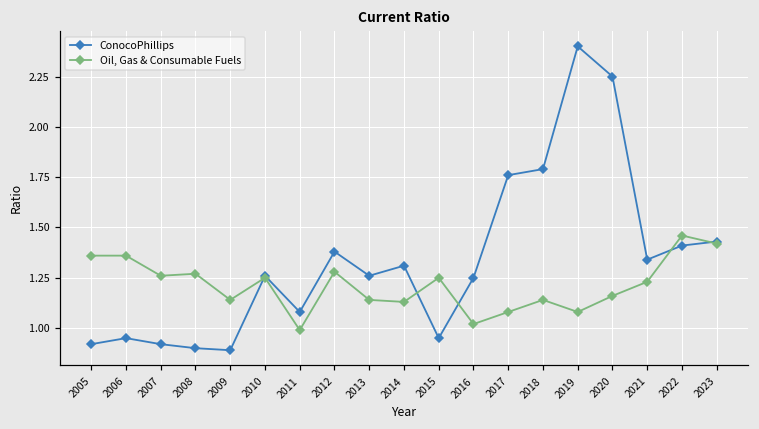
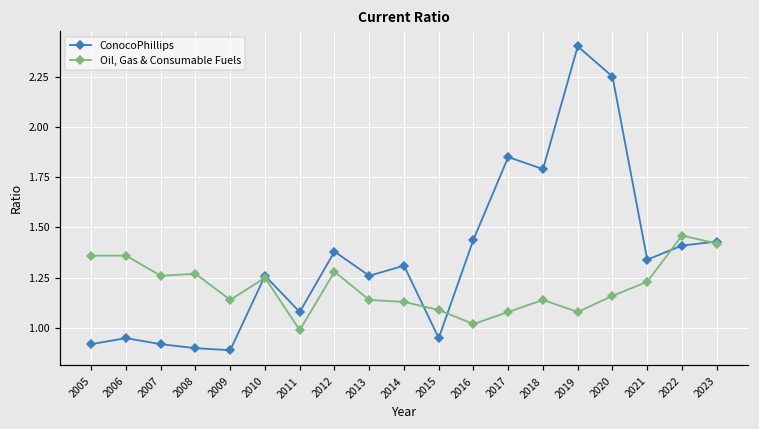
  {
    "ConocoPhillips": {
      "2005": 0.92,
      "2006": 0.95,
      "2007": 0.92,
      "2008": 0.90,
      "2009": 0.89,
      "2011": 1.08,
      "2012": 1.38,
      "2013": 1.26,
      "2014": 1.31,
      "2015": 0.95,
-     "2016": 1.25,
-     "2017": 1.76,
+     "2016": 1.44,
+     "2017": 1.85,
      "2018": 1.79,
      "2019": 2.40,
      "2020": 2.25,
      "2021": 1.34,
      "2022": 1.41
    },
    "Oil, Gas & Consumable Fuels": {
      "2005": 1.36,
      "2006": 1.36,
      "2007": 1.26,
      "2008": 1.27,
      "2009": 1.14,
      "2011": 0.99,
      "2012": 1.28,
      "2013": 1.14,
      "2014": 1.13,
-     "2015": 1.25,
+     "2015": 1.09,
      "2016": 1.02,
      "2017": 1.08,
      "2018": 1.14,
      "2019": 1.08,
      "2020": 1.16,
      "2021": 1.23,
      "2022": 1.46
    }
  }
